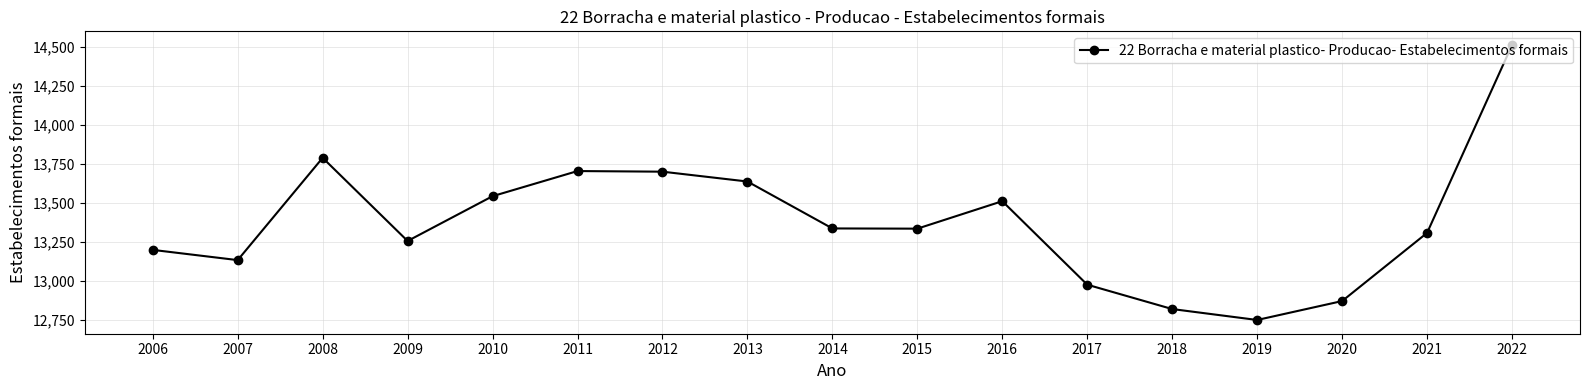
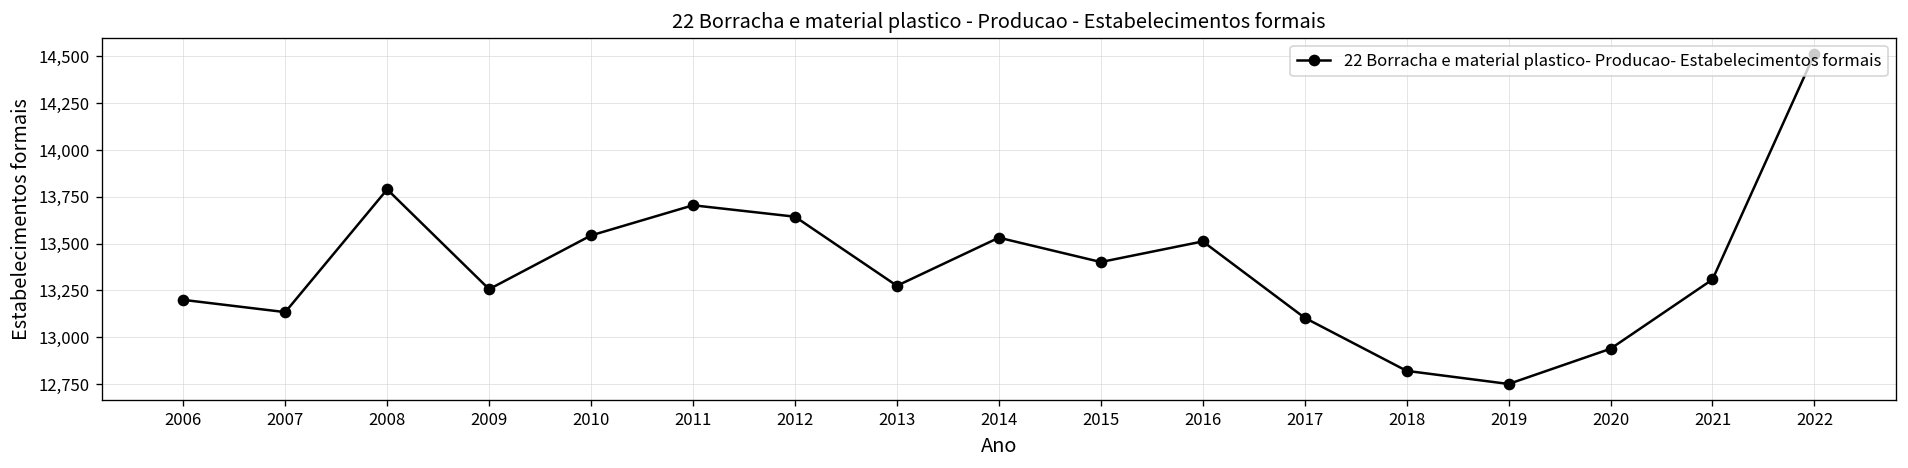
  {
    "2006": "13,200",
    "2007": "13,130",
    "2008": "13,790",
    "2009": "13,260",
    "2010": "13,540",
    "2011": "13,710",
-   "2012": "13,700",
-   "2013": "13,640",
-   "2014": "13,340",
-   "2015": "13,340",
+   "2012": "13,640",
+   "2013": "13,280",
+   "2014": "13,530",
+   "2015": "13,400",
    "2016": "13,510",
-   "2017": "12,980",
+   "2017": "13,100",
    "2018": "12,820",
    "2019": "12,750",
-   "2020": "12,870",
+   "2020": "12,940",
    "2021": "13,310"
  }
